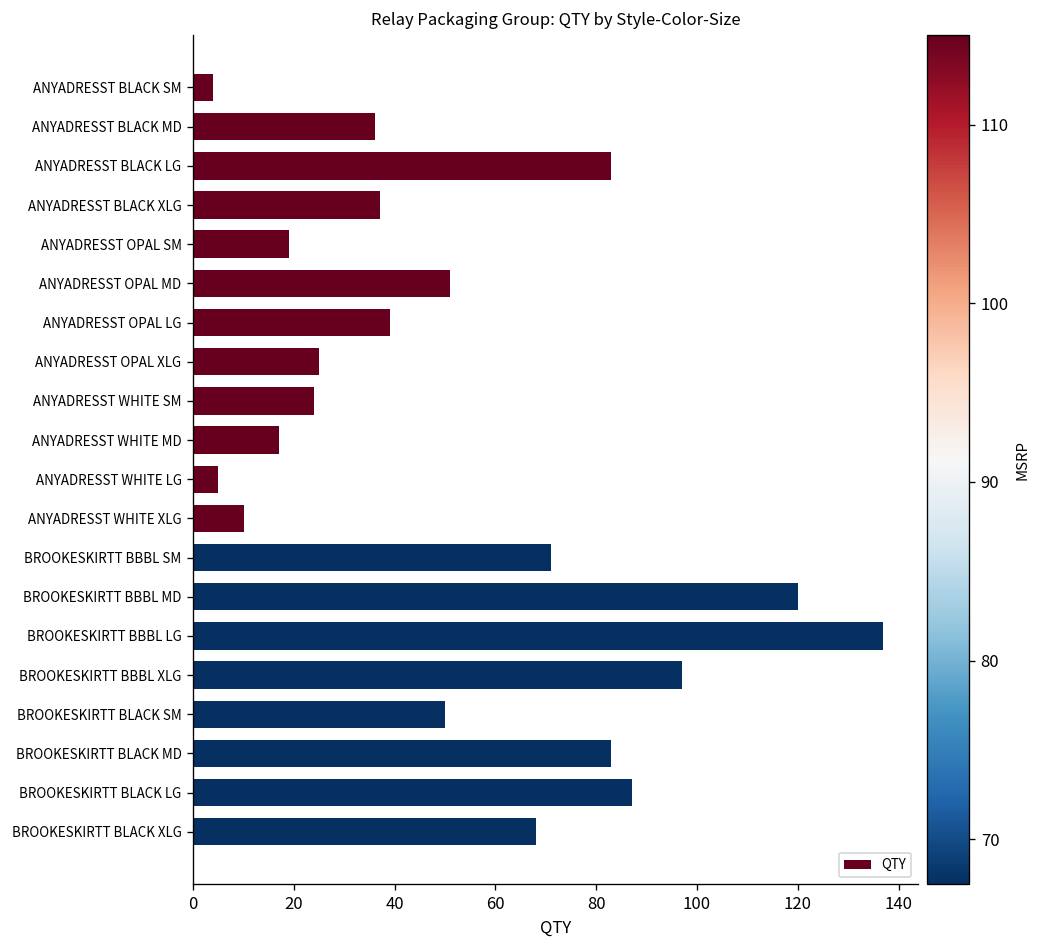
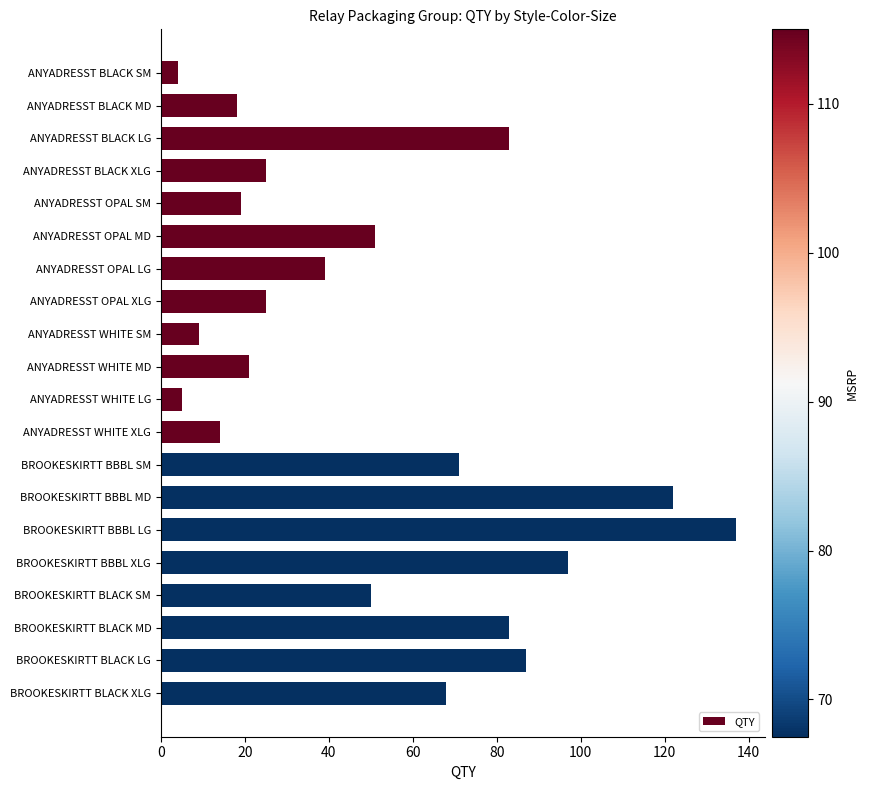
  {
    "ANYADRESST BLACK SM": 4,
-   "ANYADRESST BLACK MD": 36,
+   "ANYADRESST BLACK MD": 18,
    "ANYADRESST BLACK LG": 83,
-   "ANYADRESST BLACK XLG": 37,
+   "ANYADRESST BLACK XLG": 25,
    "ANYADRESST OPAL SM": 19,
    "ANYADRESST OPAL MD": 51,
    "ANYADRESST OPAL LG": 39,
    "ANYADRESST OPAL XLG": 25,
-   "ANYADRESST WHITE SM": 24,
-   "ANYADRESST WHITE MD": 17,
+   "ANYADRESST WHITE SM": 9,
+   "ANYADRESST WHITE MD": 21,
    "ANYADRESST WHITE LG": 5,
-   "ANYADRESST WHITE XLG": 10,
+   "ANYADRESST WHITE XLG": 14,
    "BROOKESKIRTT BBBL SM": 71,
-   "BROOKESKIRTT BBBL MD": 120,
+   "BROOKESKIRTT BBBL MD": 122,
    "BROOKESKIRTT BBBL LG": 137,
    "BROOKESKIRTT BBBL XLG": 97,
    "BROOKESKIRTT BLACK SM": 50,
    "BROOKESKIRTT BLACK MD": 83,
    "BROOKESKIRTT BLACK LG": 87,
    "BROOKESKIRTT BLACK XLG": 68
  }
